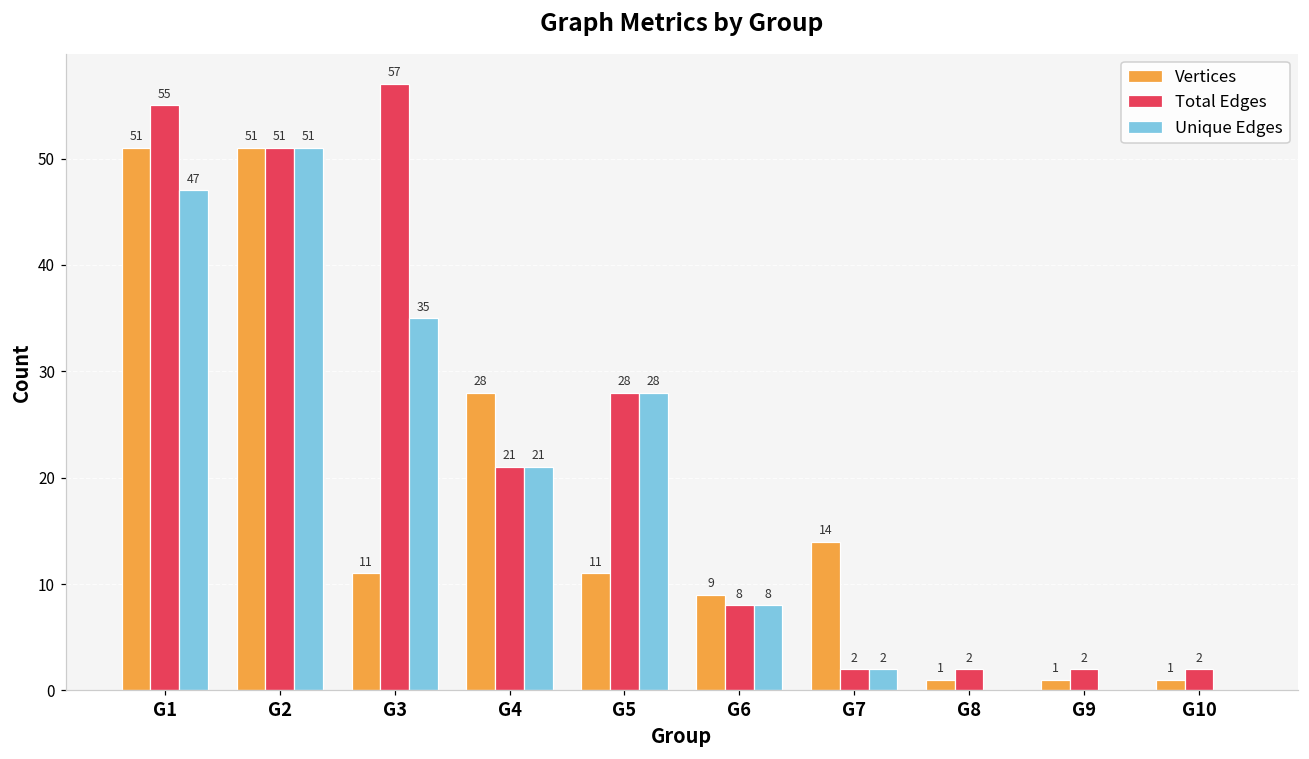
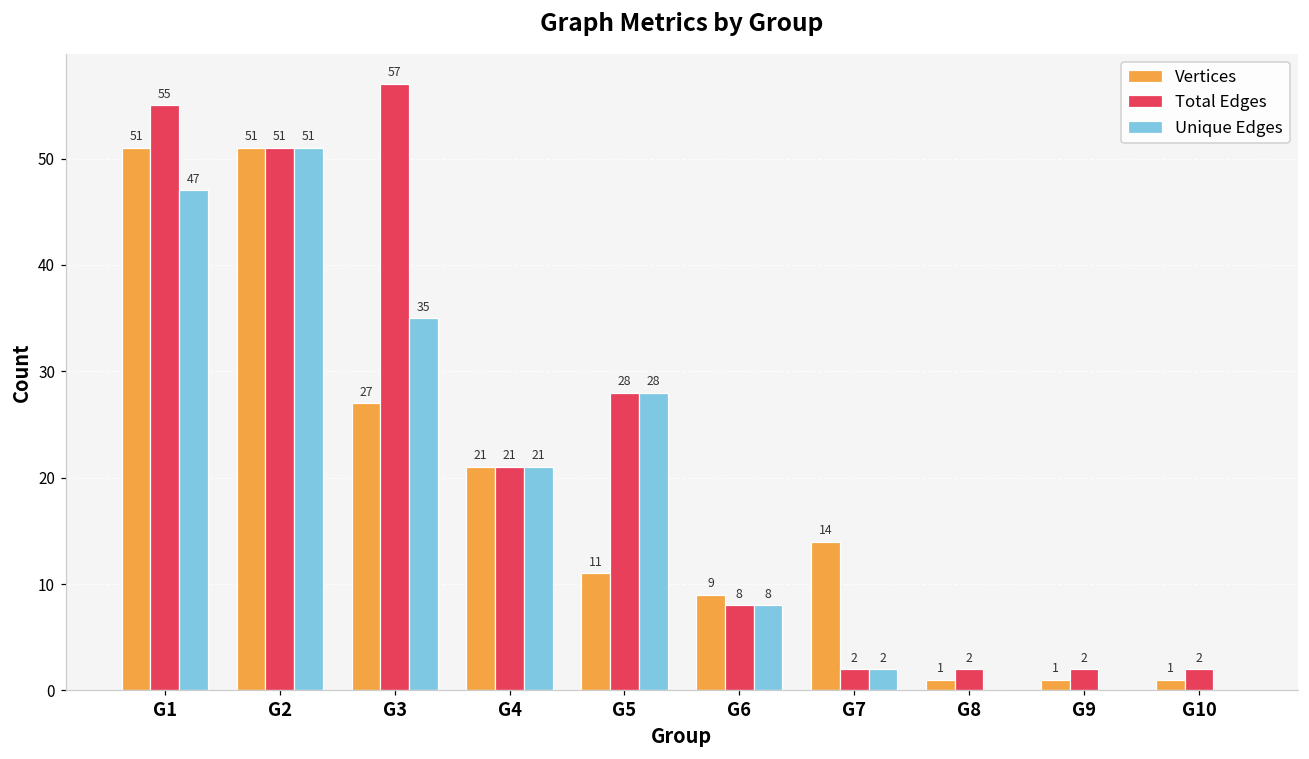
  {
    "Vertices": {
      "G1": 51,
      "G2": 51,
-     "G3": 11,
-     "G4": 28,
+     "G3": 27,
+     "G4": 21,
      "G5": 11,
      "G6": 9,
      "G7": 14,
      "G8": 1,
      "G9": 1,
      "G10": 1
    },
    "Total Edges": {
      "G1": 55,
      "G2": 51,
      "G3": 57,
      "G4": 21,
      "G5": 28,
      "G6": 8,
      "G7": 2,
      "G8": 2,
      "G9": 2,
      "G10": 2
    },
    "Unique Edges": {
      "G1": 47,
      "G2": 51,
      "G3": 35,
      "G4": 21,
      "G5": 28,
      "G6": 8,
      "G7": 2
    }
  }
